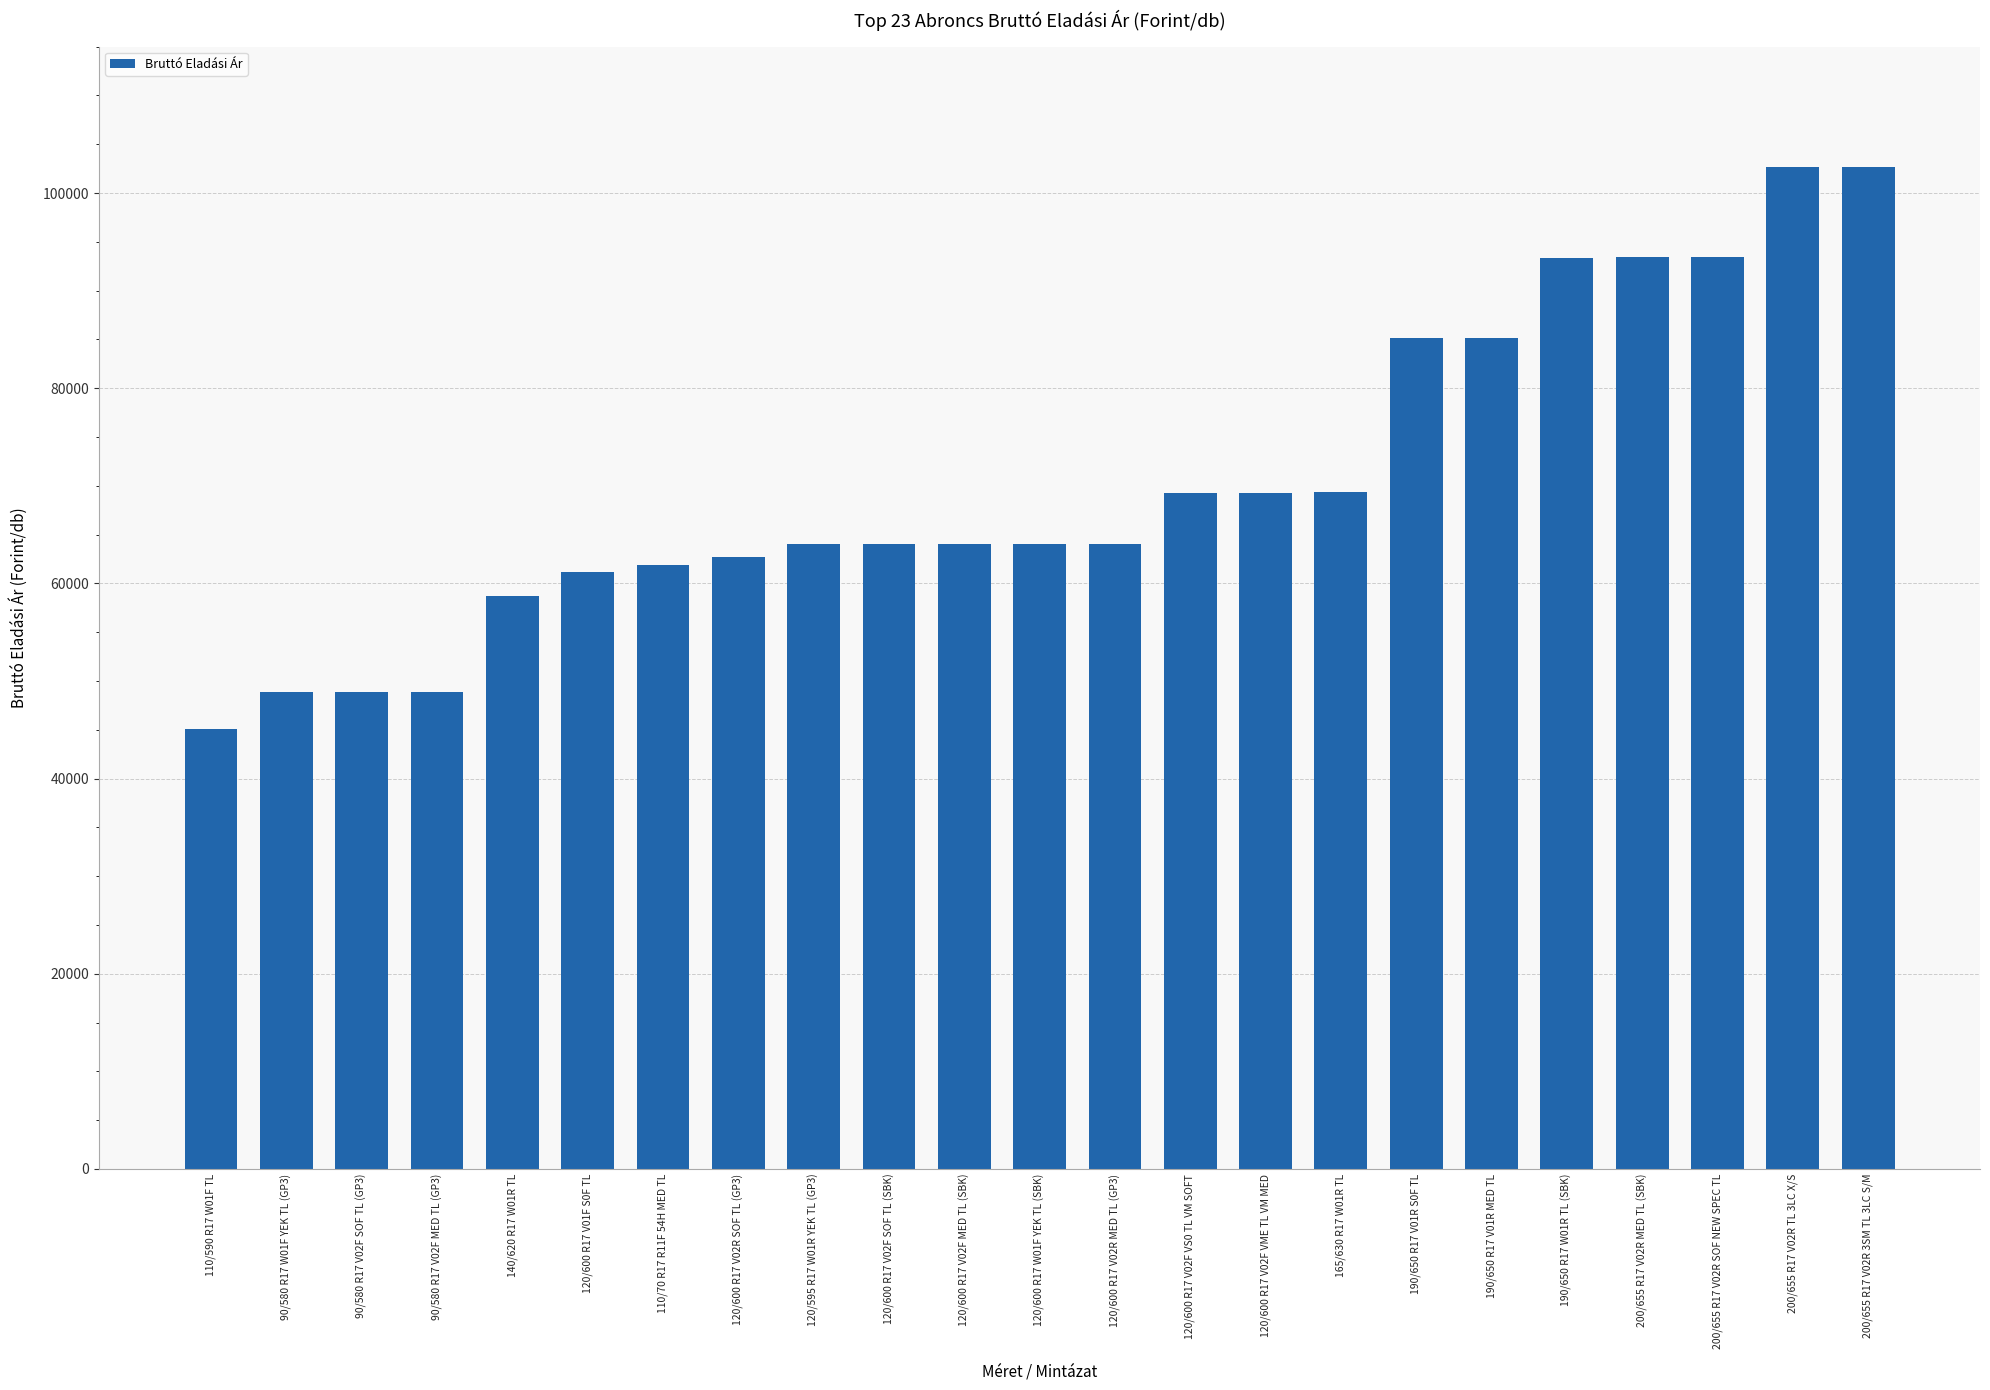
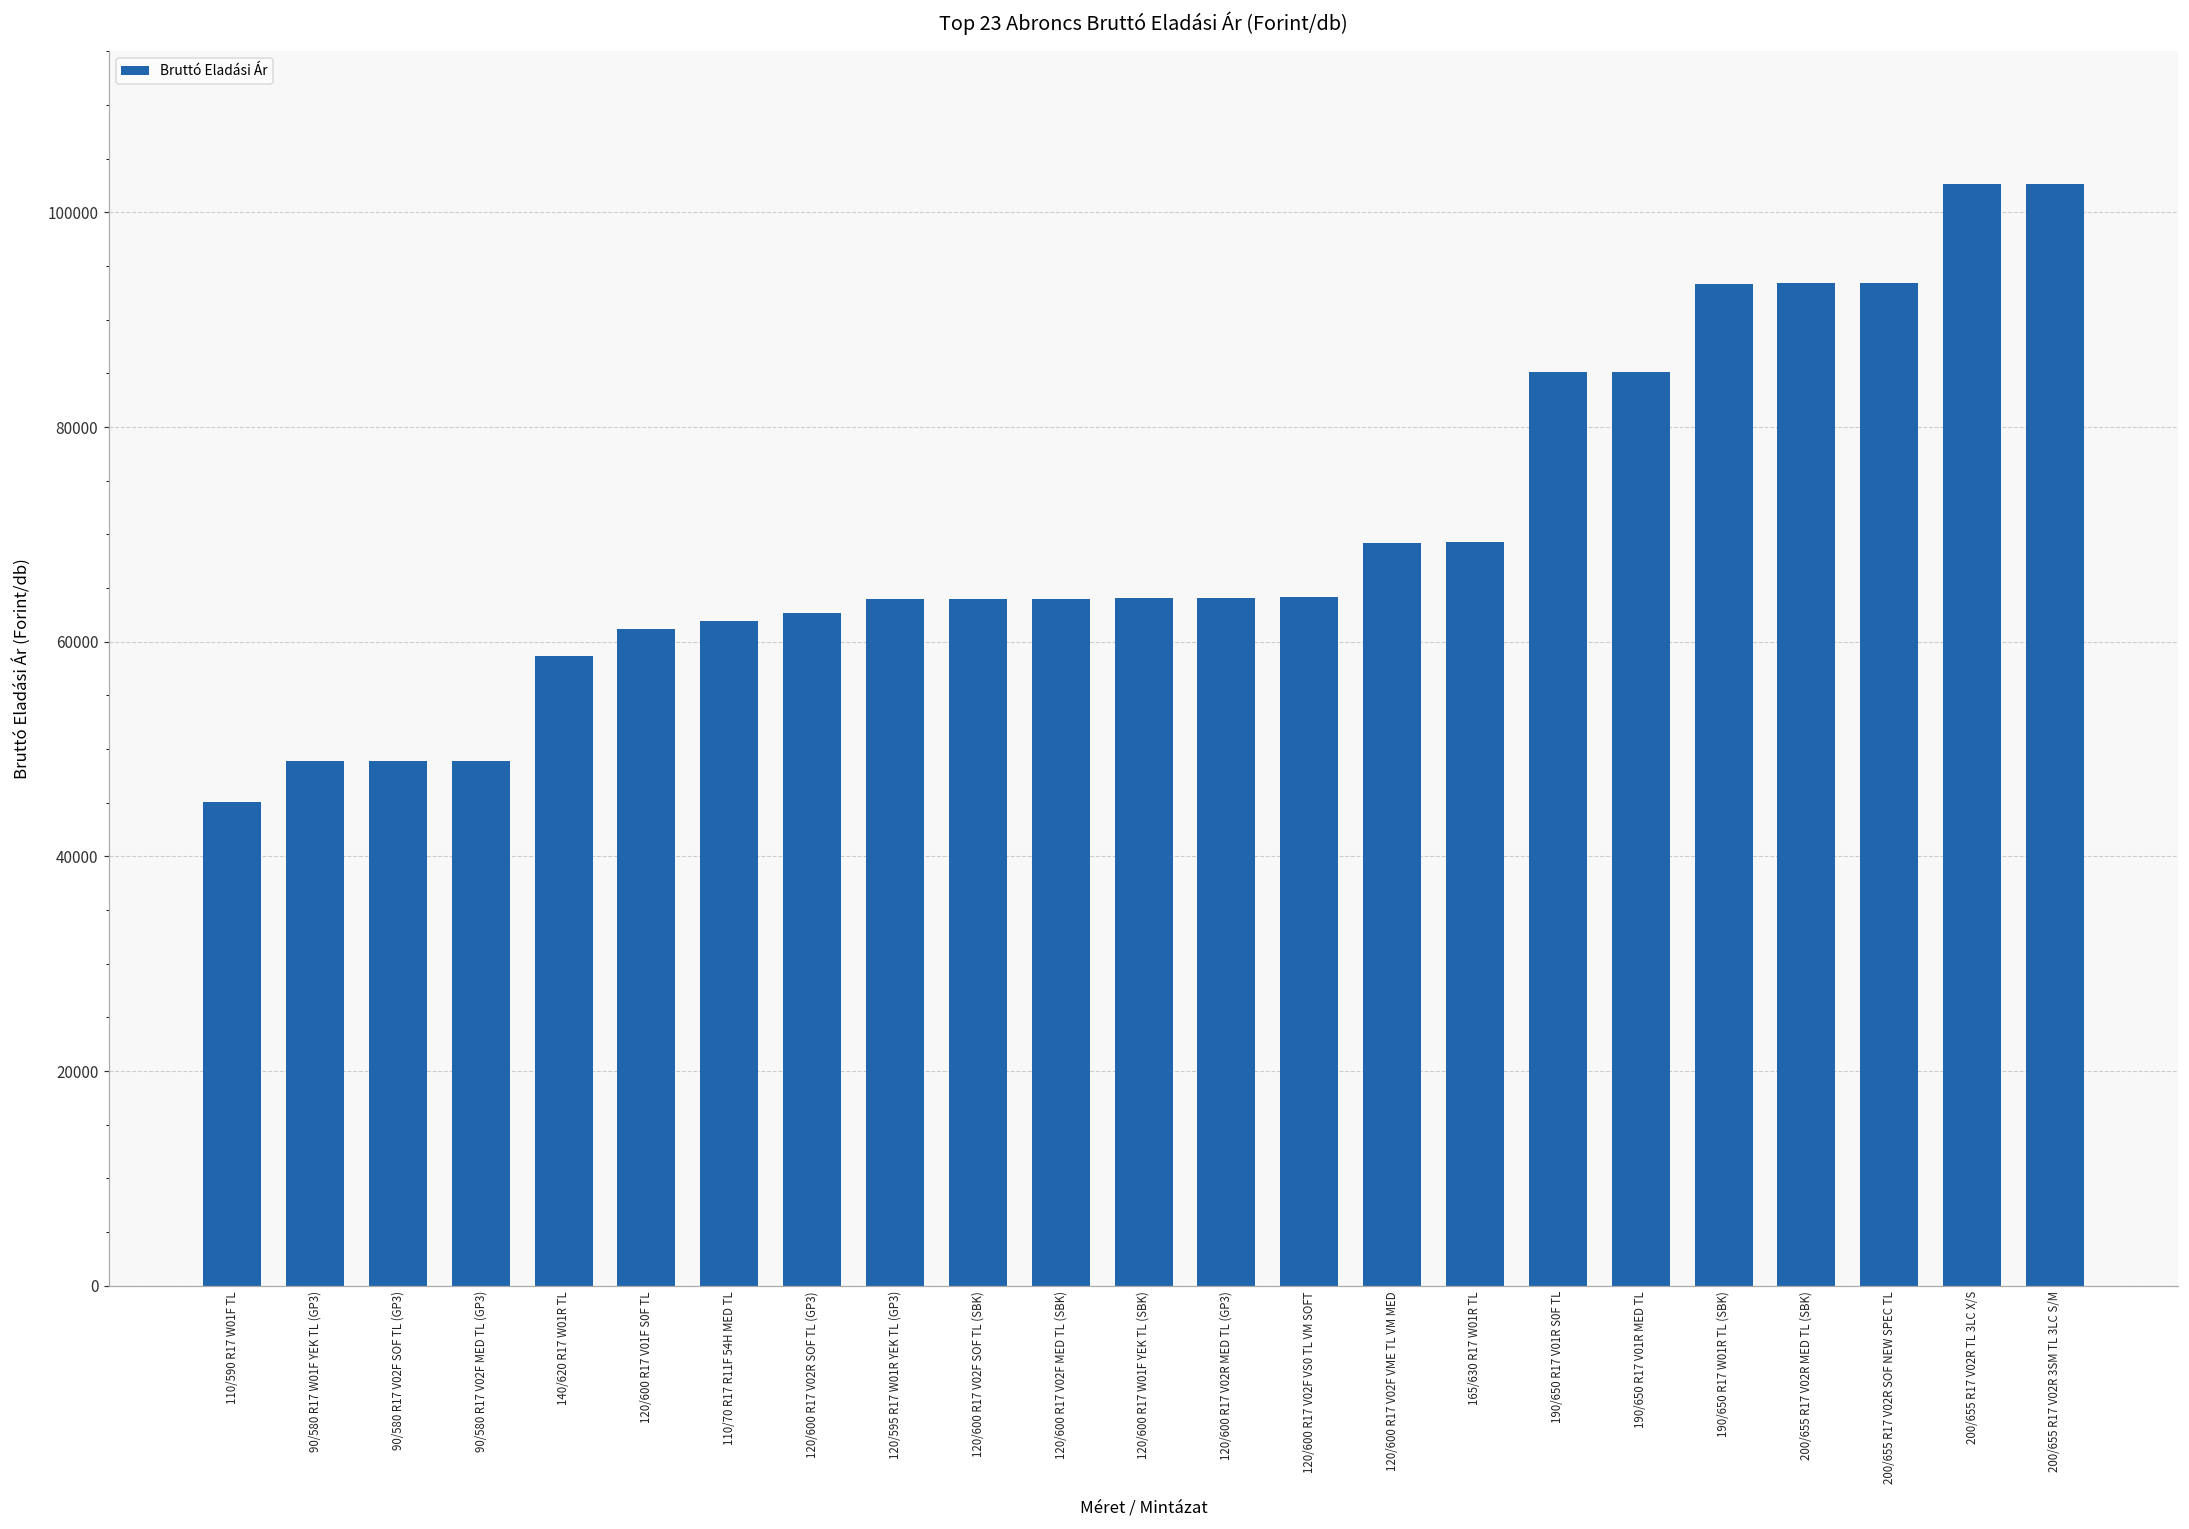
  {
    "110/590 R17 W01F TL": 45000,
    "90/580 R17 W01F YEK TL (GP3)": 49000,
    "90/580 R17 V02F SOF TL (GP3)": 49000,
    "90/580 R17 V02F MED TL (GP3)": 49000,
    "140/620 R17 W01R TL": 59000,
    "120/600 R17 V01F S0F TL": 61000,
    "110/70 R17 R11F 54H MED TL": 62000,
    "120/600 R17 V02R SOF TL (GP3)": 63000,
    "120/595 R17 W01R YEK TL (GP3)": 64000,
    "120/600 R17 V02F SOF TL (SBK)": 64000,
    "120/600 R17 V02F MED TL (SBK)": 64000,
    "120/600 R17 W01F YEK TL (SBK)": 64000,
    "120/600 R17 V02R MED TL (GP3)": 64000,
-   "120/600 R17 V02F VS0 TL VM SOFT": 69000,
+   "120/600 R17 V02F VS0 TL VM SOFT": 64000,
    "120/600 R17 V02F VME TL VM MED": 69000,
    "165/630 R17 W01R TL": 69000,
    "190/650 R17 V01R S0F TL": 85000,
    "190/650 R17 V01R MED TL": 85000,
    "190/650 R17 W01R TL (SBK)": 93000,
    "200/655 R17 V02R MED TL (SBK)": 93000,
    "200/655 R17 V02R SOF NEW SPEC TL": 93000,
    "200/655 R17 V02R TL 3LC X/S": 103000,
    "200/655 R17 V02R 3SM TL 3LC S/M": 103000
  }
